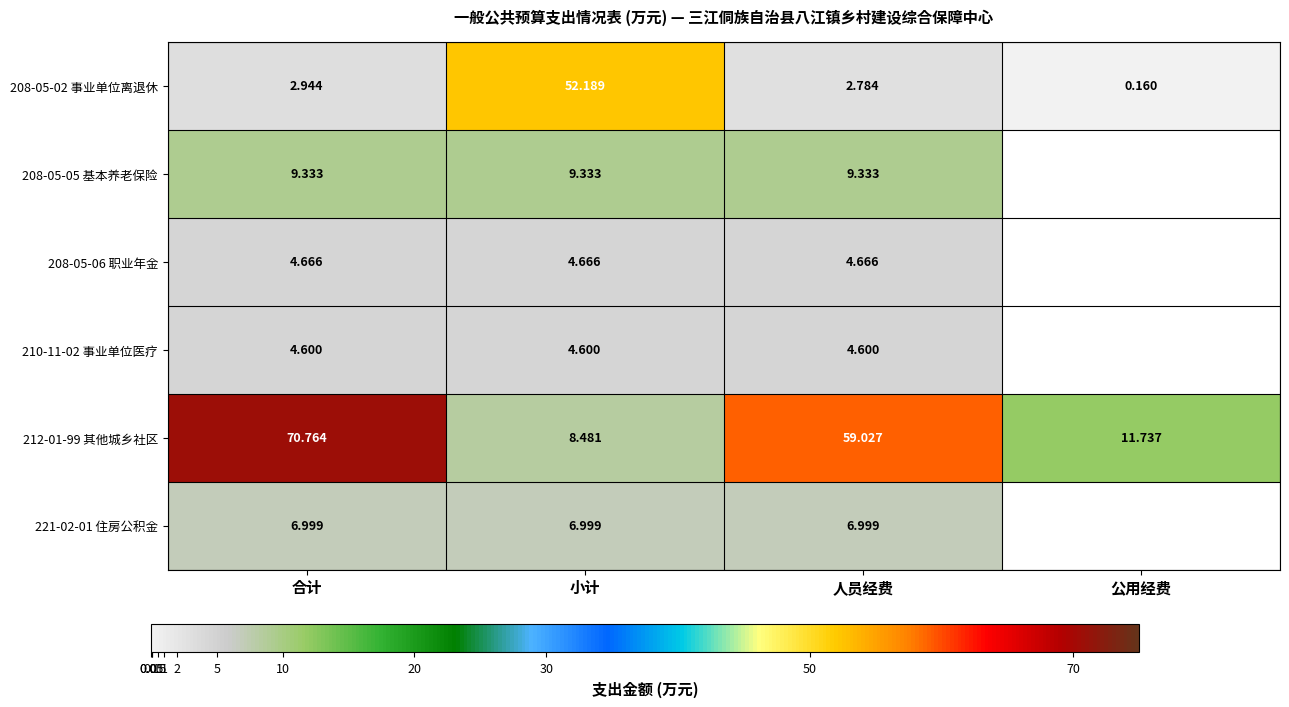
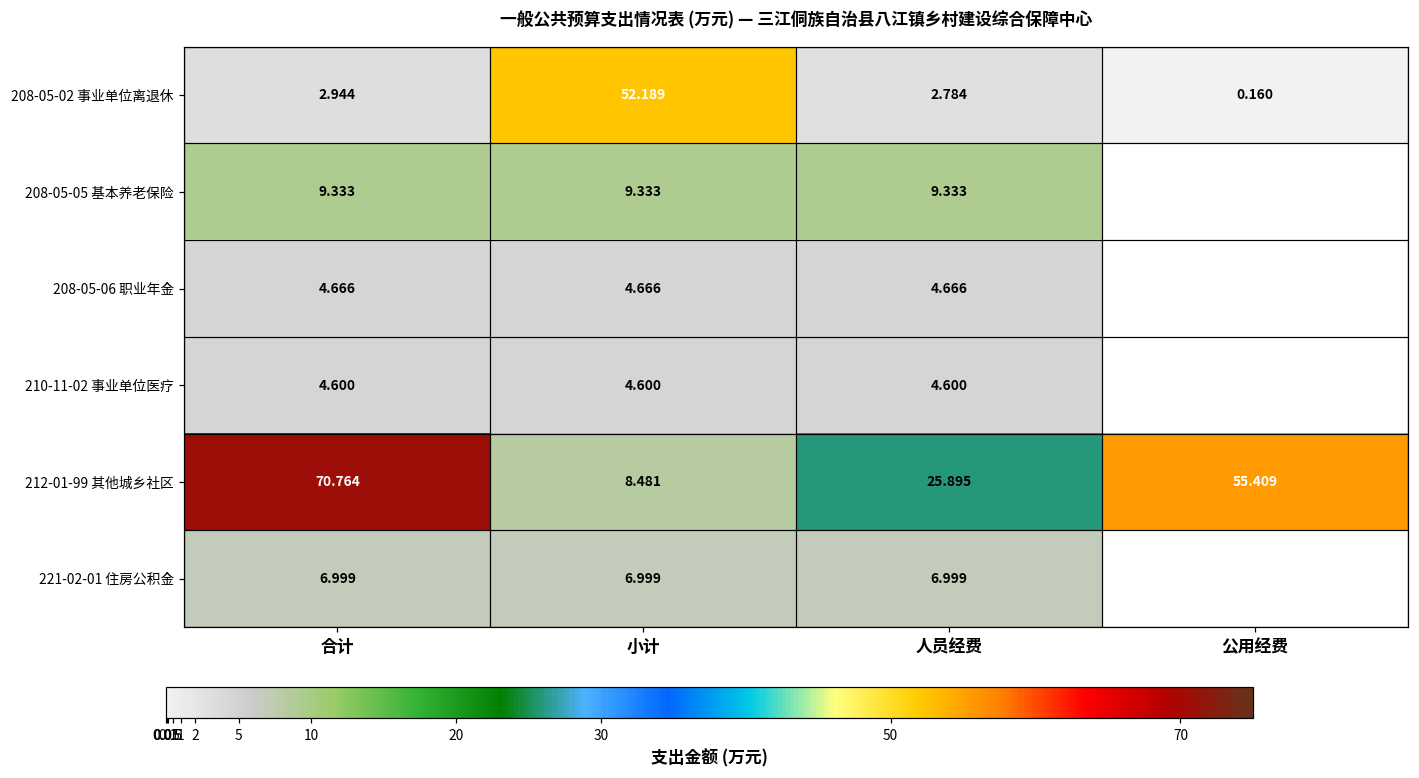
  {
    "208-05-02 事业单位离退休": {
      "合计": 2.944,
      "小计": 52.189,
      "人员经费": 2.784,
      "公用经费": 0.160
    },
    "208-05-05 基本养老保险": {
      "合计": 9.333,
      "小计": 9.333,
      "人员经费": 9.333
    },
    "208-05-06 职业年金": {
      "合计": 4.666,
      "小计": 4.666,
      "人员经费": 4.666
    },
    "210-11-02 事业单位医疗": {
      "合计": 4.600,
      "小计": 4.600,
      "人员经费": 4.600
    },
    "212-01-99 其他城乡社区": {
      "合计": 70.764,
      "小计": 8.481,
-     "人员经费": 59.027,
-     "公用经费": 11.737
+     "人员经费": 25.895,
+     "公用经费": 55.409
    },
    "221-02-01 住房公积金": {
      "合计": 6.999,
      "小计": 6.999,
      "人员经费": 6.999
    }
  }
